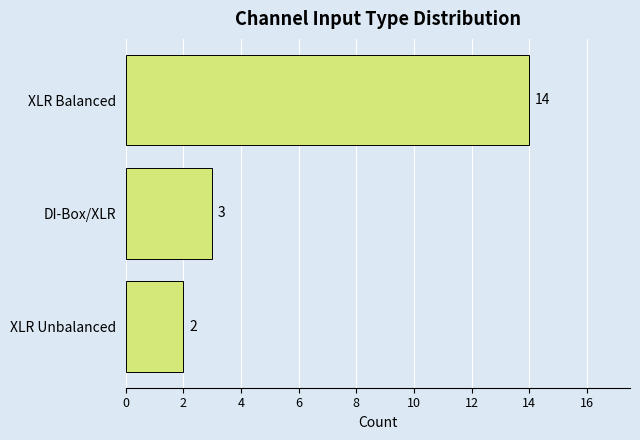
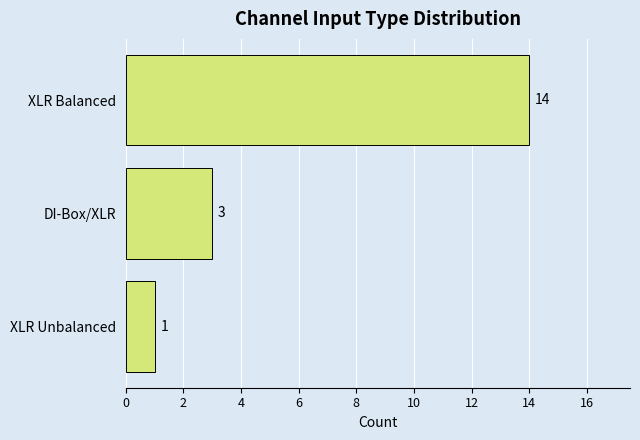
  {
    "XLR Balanced": 14,
    "DI-Box/XLR": 3,
-   "XLR Unbalanced": 2
+   "XLR Unbalanced": 1
  }
